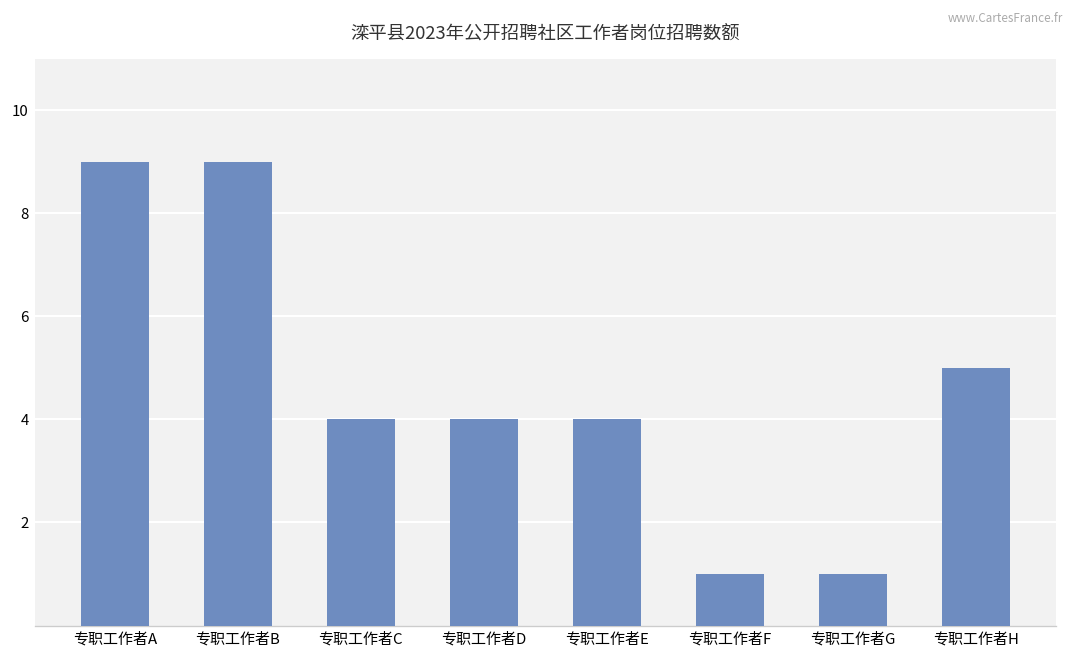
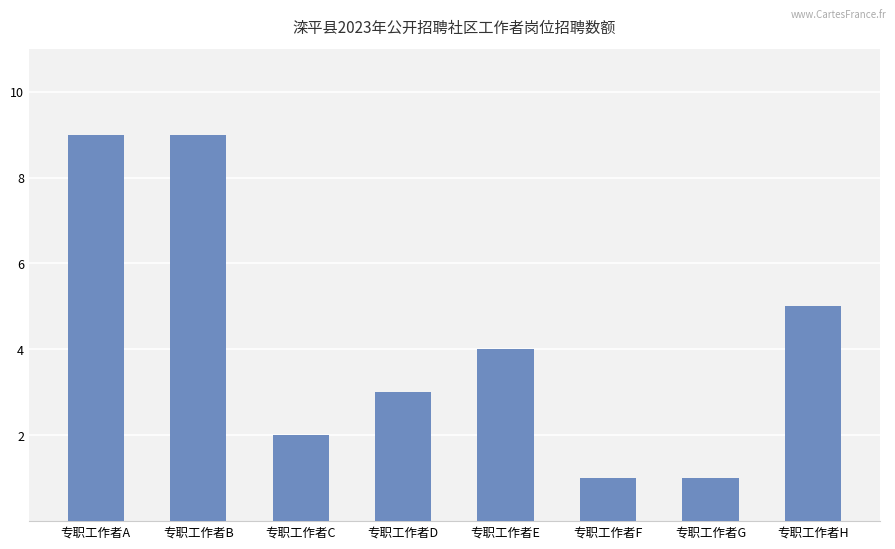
  {
    "专职工作者A": 9,
    "专职工作者B": 9,
-   "专职工作者C": 4,
-   "专职工作者D": 4,
+   "专职工作者C": 2,
+   "专职工作者D": 3,
    "专职工作者E": 4,
    "专职工作者F": 1,
    "专职工作者G": 1,
    "专职工作者H": 5
  }
